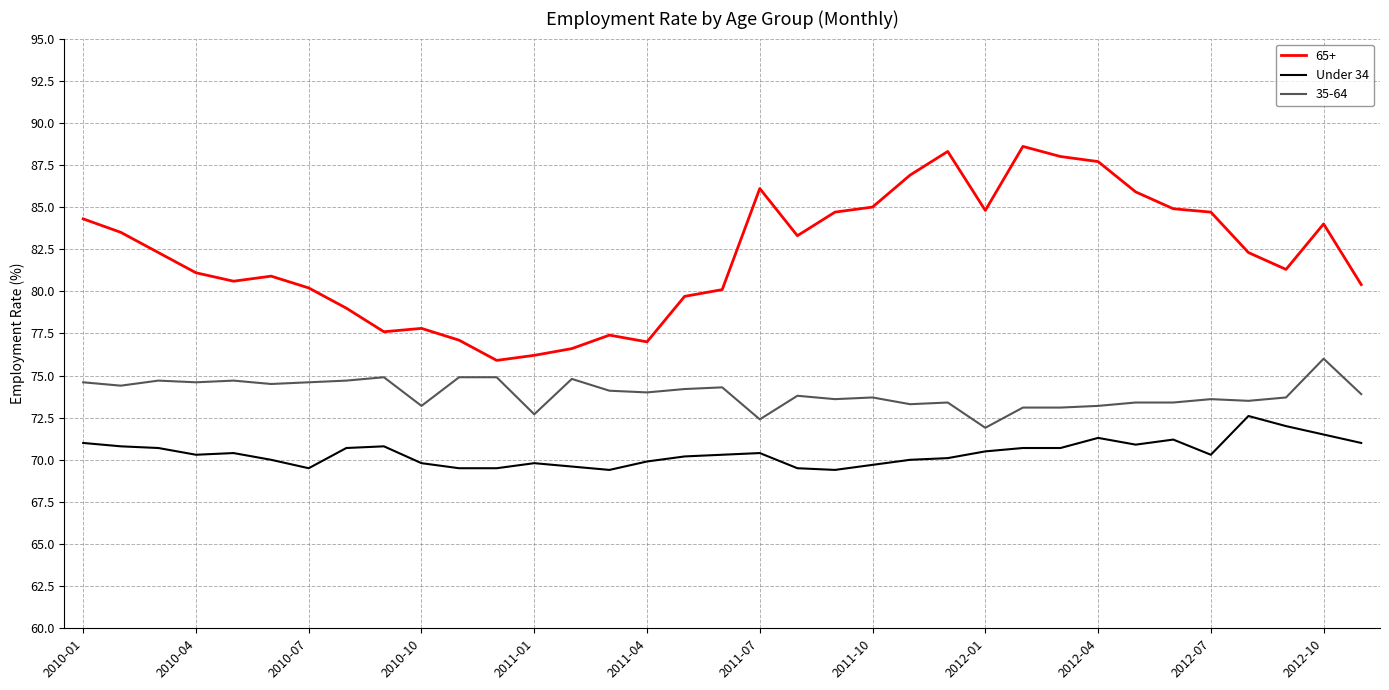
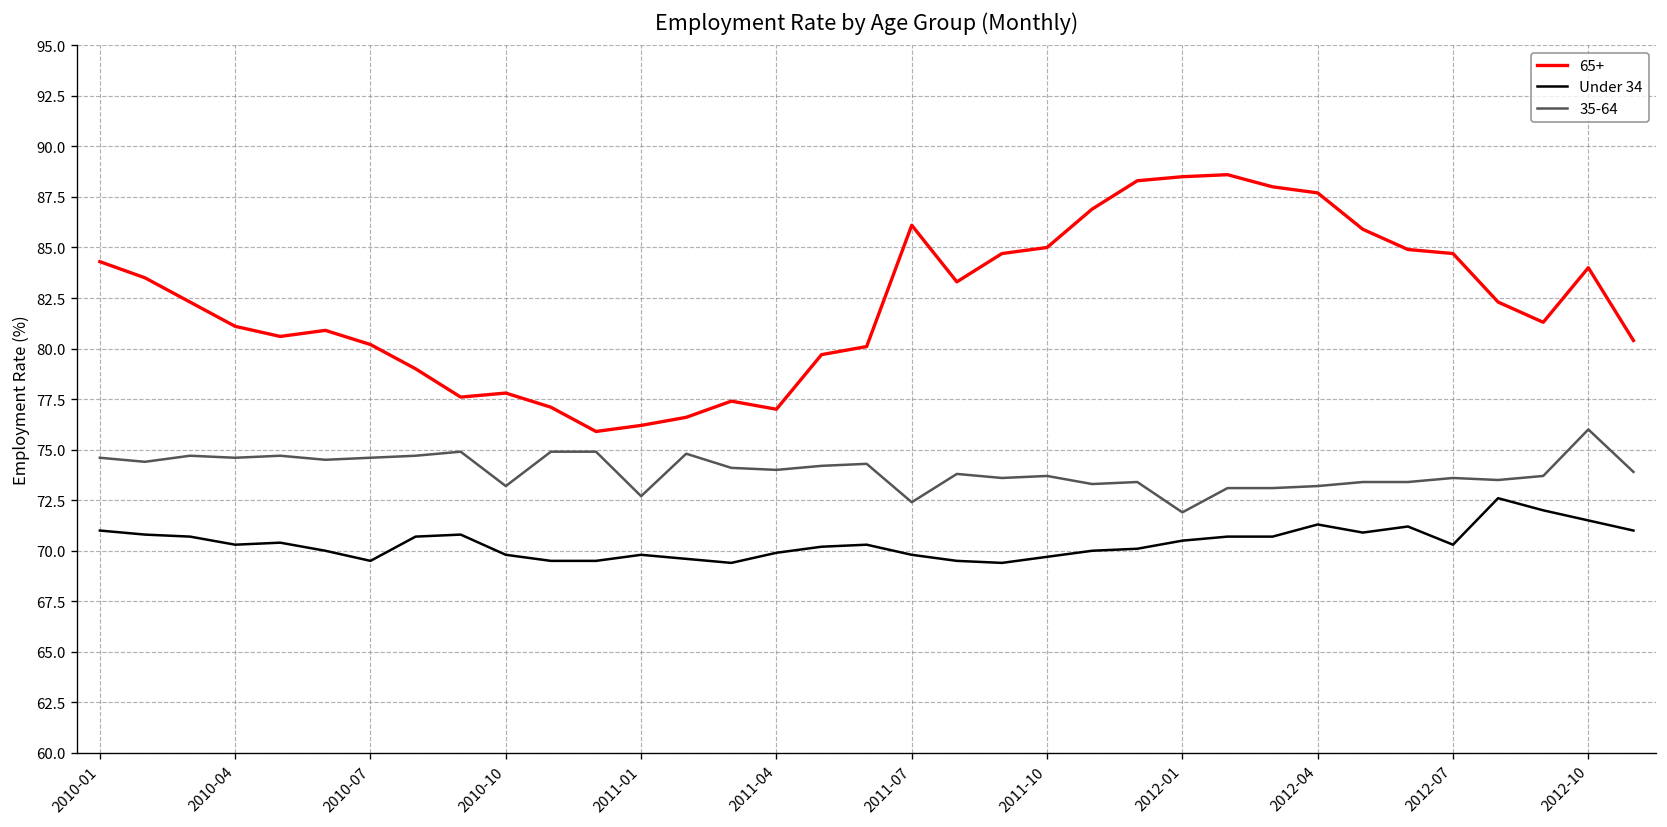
  {
    "65+": {
      "2010-01": 84.3,
      "2010-04": 81.1,
      "2010-07": 80.2,
      "2010-10": 77.8,
      "2011-01": 76.2,
      "2011-04": 77.0,
      "2011-07": 86.1,
      "2011-10": 85.0,
-     "2012-01": 84.8,
+     "2012-01": 88.5,
      "2012-04": 87.7,
      "2012-07": 84.7,
      "2012-10": 84.0
    },
    "Under 34": {
      "2010-01": 71.0,
      "2010-04": 70.3,
      "2010-07": 69.5,
      "2010-10": 69.8,
      "2011-01": 69.8,
      "2011-04": 69.9,
-     "2011-07": 70.4,
+     "2011-07": 69.8,
      "2011-10": 69.7,
      "2012-01": 70.5,
      "2012-04": 71.3,
      "2012-07": 70.3,
      "2012-10": 71.5
    },
    "35-64": {
      "2010-01": 74.6,
      "2010-04": 74.6,
      "2010-07": 74.6,
      "2010-10": 73.2,
      "2011-01": 72.7,
      "2011-04": 74.0,
      "2011-07": 72.4,
      "2011-10": 73.7,
      "2012-01": 71.9,
      "2012-04": 73.2,
      "2012-07": 73.6,
      "2012-10": 76.0
    }
  }
